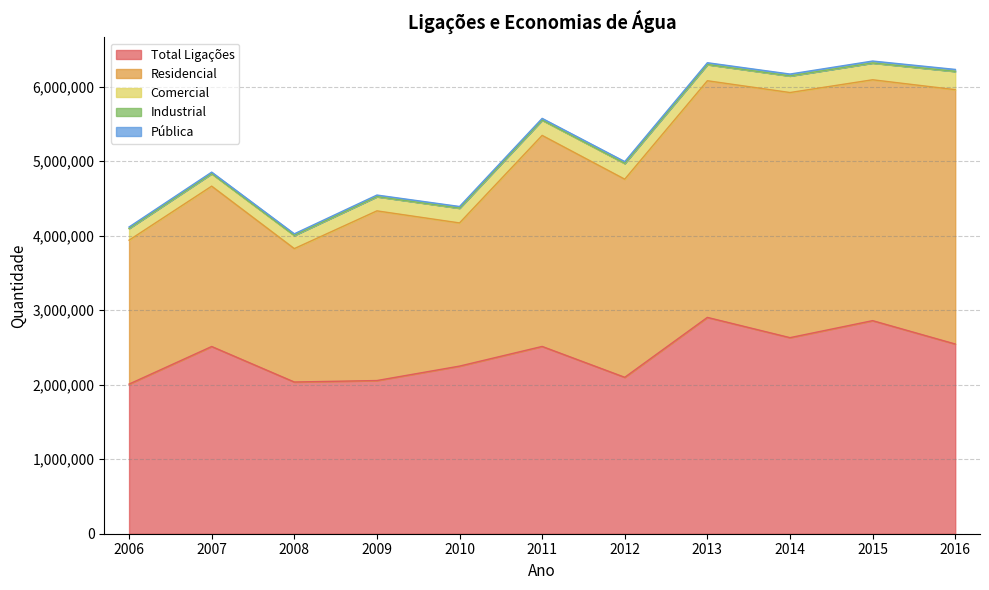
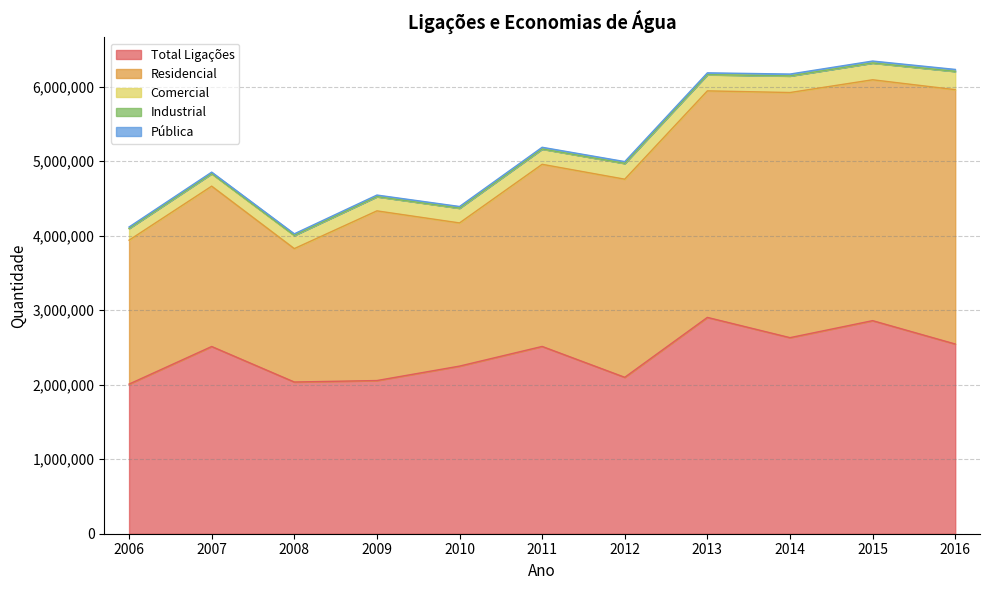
  {
    "Total Ligações": {
      "2006": "2,000,000",
      "2007": "2,500,000",
      "2008": "2,000,000",
      "2009": "2,100,000",
      "2010": "2,200,000",
      "2011": "2,500,000",
      "2012": "2,100,000",
      "2013": "2,900,000",
      "2014": "2,600,000",
      "2015": "2,900,000",
      "2016": "2,500,000"
    },
    "Residencial": {
      "2006": "1,900,000",
      "2007": "2,200,000",
      "2008": "1,800,000",
      "2009": "2,300,000",
      "2010": "1,900,000",
-     "2011": "2,800,000",
+     "2011": "2,400,000",
      "2012": "2,700,000",
-     "2013": "3,200,000",
+     "2013": "3,000,000",
      "2014": "3,300,000",
      "2015": "3,200,000",
      "2016": "3,400,000"
    }
  }
